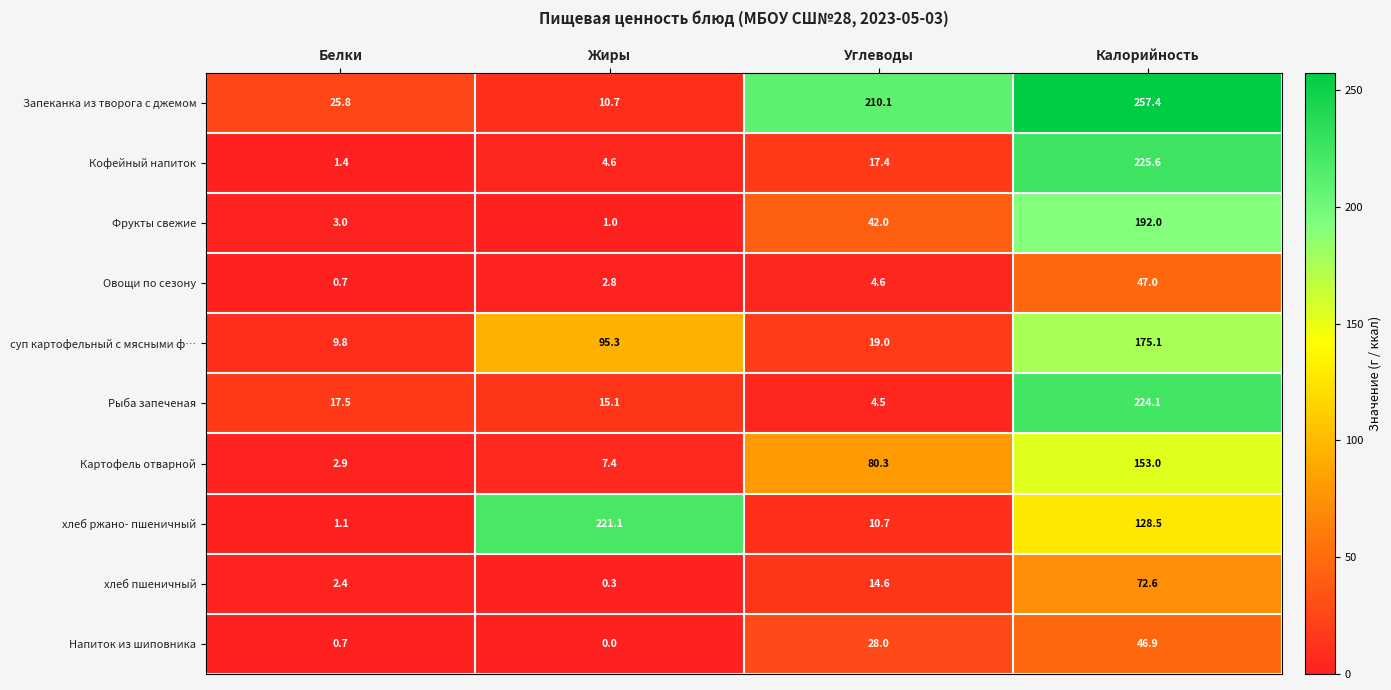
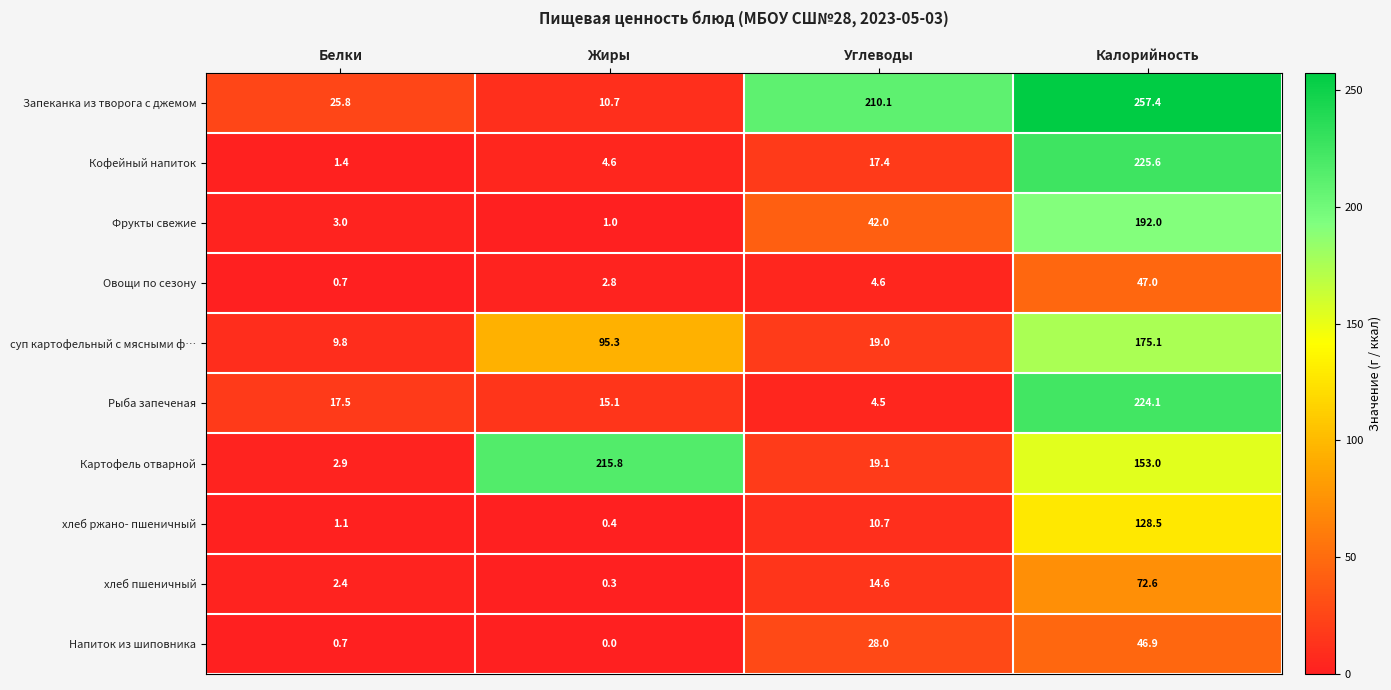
  {
    "Запеканка из творога с джемом": {
      "Белки": 25.8,
      "Жиры": 10.7,
      "Углеводы": 210.1,
      "Калорийность": 257.4
    },
    "Кофейный напиток": {
      "Белки": 1.4,
      "Жиры": 4.6,
      "Углеводы": 17.4,
      "Калорийность": 225.6
    },
    "Фрукты свежие": {
      "Белки": 3.0,
      "Жиры": 1.0,
      "Углеводы": 42.0,
      "Калорийность": 192.0
    },
    "Овощи по сезону": {
      "Белки": 0.7,
      "Жиры": 2.8,
      "Углеводы": 4.6,
      "Калорийность": 47.0
    },
    "суп картофельный с мясными ф…": {
      "Белки": 9.8,
      "Жиры": 95.3,
      "Углеводы": 19.0,
      "Калорийность": 175.1
    },
    "Рыба запеченая": {
      "Белки": 17.5,
      "Жиры": 15.1,
      "Углеводы": 4.5,
      "Калорийность": 224.1
    },
    "Картофель отварной": {
      "Белки": 2.9,
-     "Жиры": 7.4,
-     "Углеводы": 80.3,
+     "Жиры": 215.8,
+     "Углеводы": 19.1,
      "Калорийность": 153.0
    },
    "хлеб ржано- пшеничный": {
      "Белки": 1.1,
-     "Жиры": 221.1,
+     "Жиры": 0.4,
      "Углеводы": 10.7,
      "Калорийность": 128.5
    },
    "хлеб пшеничный": {
      "Белки": 2.4,
      "Жиры": 0.3,
      "Углеводы": 14.6,
      "Калорийность": 72.6
    },
    "Напиток из шиповника": {
      "Белки": 0.7,
      "Жиры": 0.0,
      "Углеводы": 28.0,
      "Калорийность": 46.9
    }
  }
